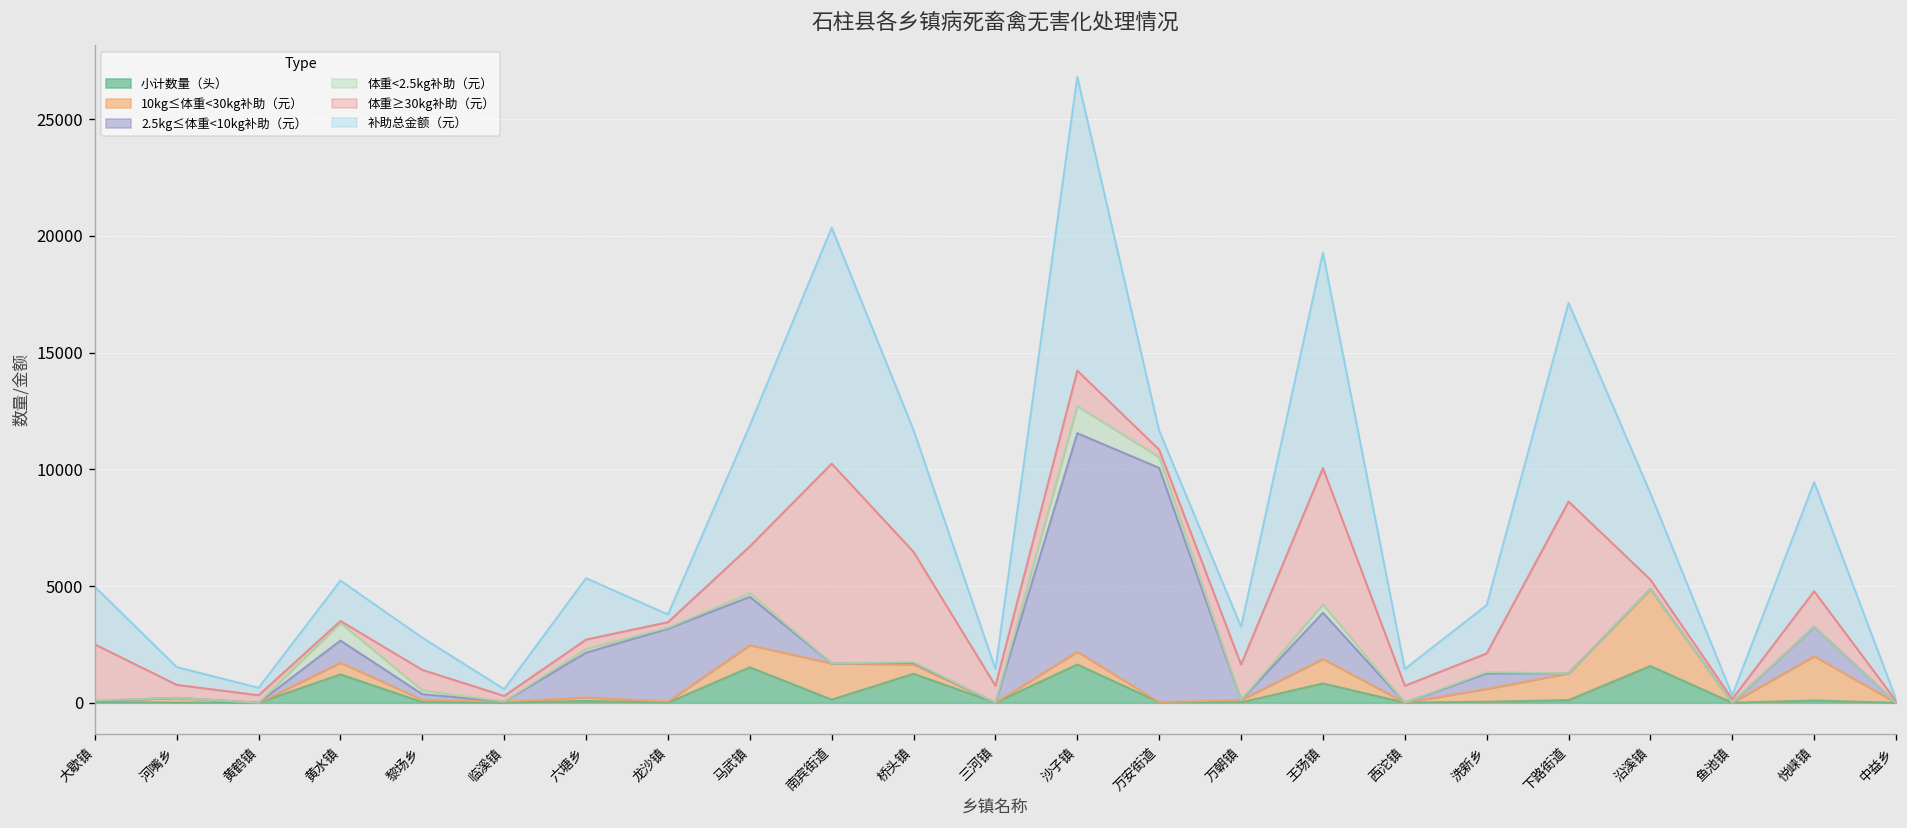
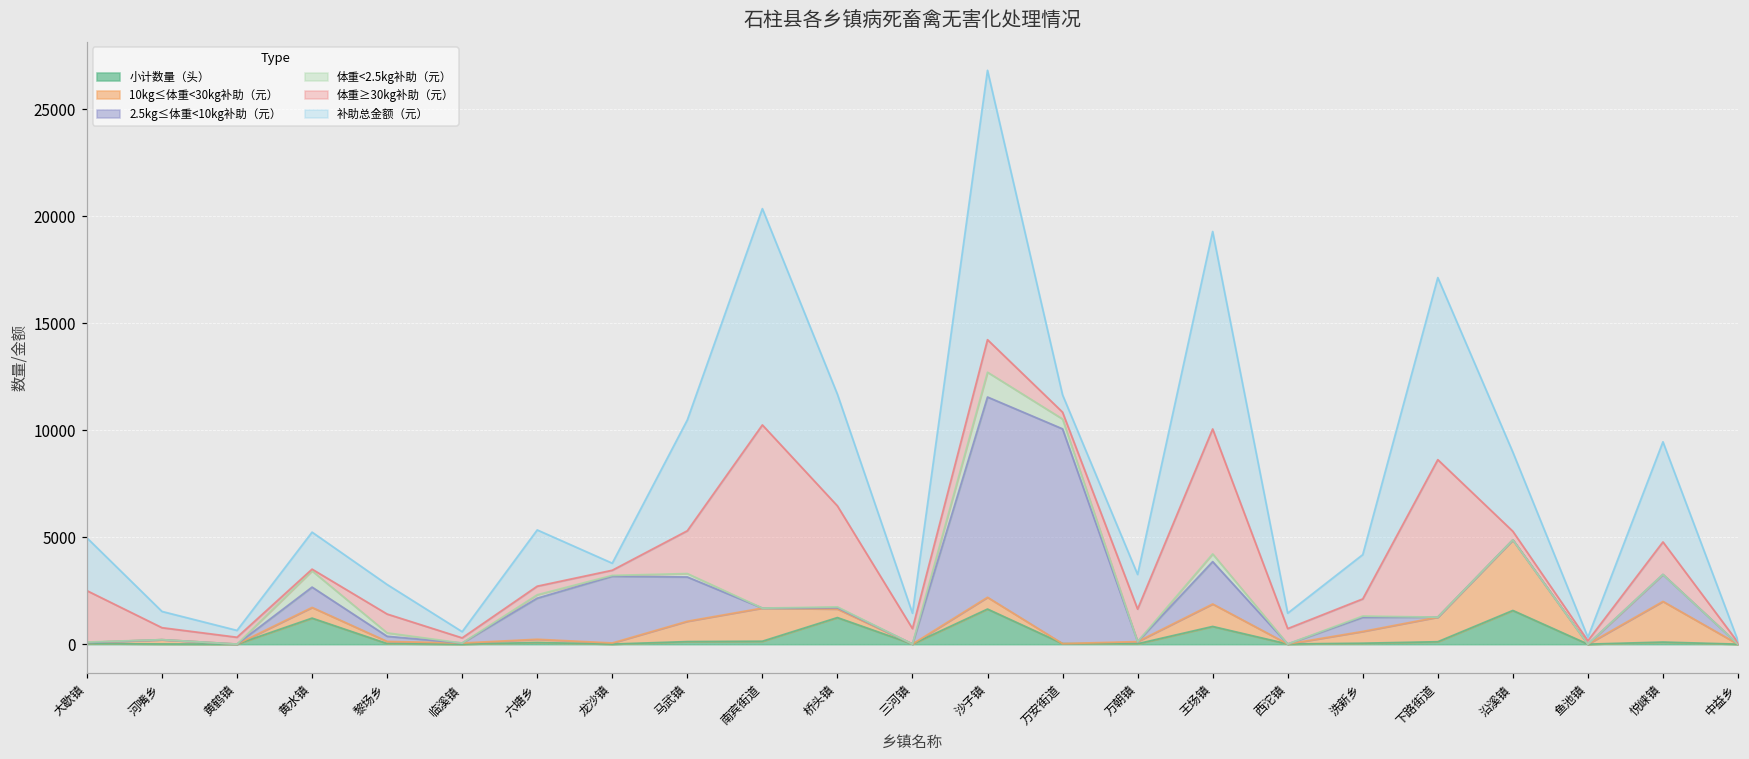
  {
    "小计数量（头）": {
      "河嘴乡": 0,
      "黄水镇": 1200,
      "六塘乡": 100,
-     "马武镇": 1500,
+     "马武镇": 100,
      "南宾街道": 100,
      "桥头镇": 1200,
      "沙子镇": 1600,
      "王场镇": 800,
      "洗新乡": 0,
      "下路街道": 100,
      "沿溪镇": 1600,
      "悦崃镇": 100
    },
    "2.5kg≤体重<10kg补助（元）": {
      "黄水镇": 900,
      "黎场乡": 200,
      "六塘乡": 1900,
      "马武镇": 2100,
      "沙子镇": 9400,
      "万安街道": 10000,
      "王场镇": 2000
    }
  }
